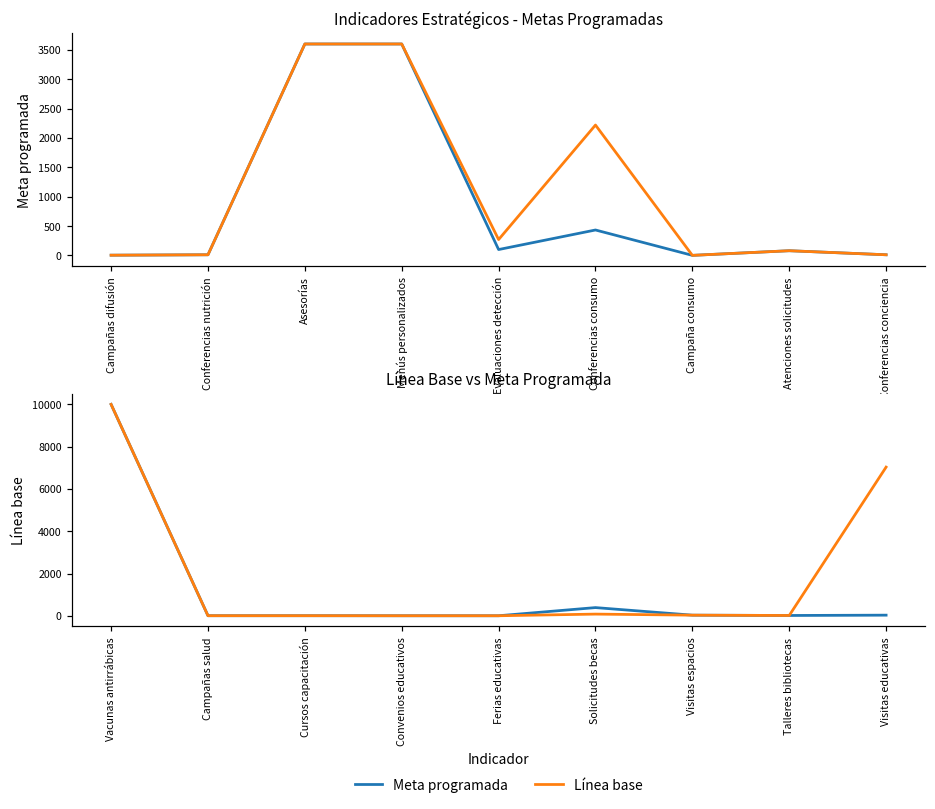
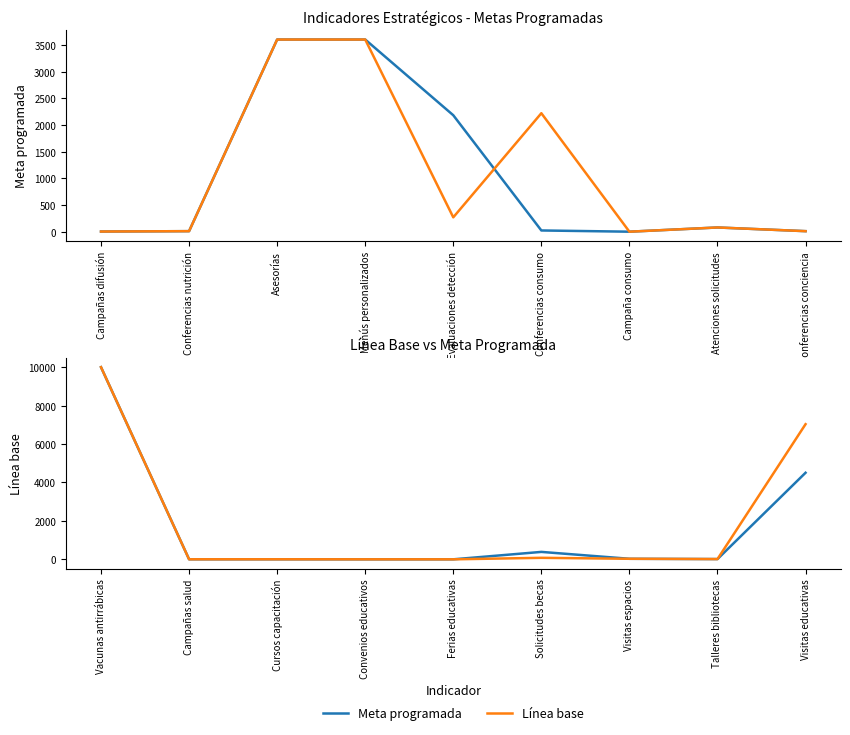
  {
    "Indicadores Estratégicos - Metas Programadas": {
      "Meta programada": {
-       "Evaluaciones detección": 100,
-       "Conferencias consumo": 400
+       "Evaluaciones detección": 2200,
+       "Conferencias consumo": 0
      },
      "Línea base": {
        "Evaluaciones detección": 300,
        "Conferencias consumo": 2200
      }
    },
    "Línea Base vs Meta Programada": {
      "Meta programada": {
        "Solicitudes becas": 400,
-       "Visitas educativas": 0
+       "Visitas educativas": 4500
      },
      "Línea base": {
        "Solicitudes becas": 100,
        "Visitas educativas": 7000
      }
    }
  }
